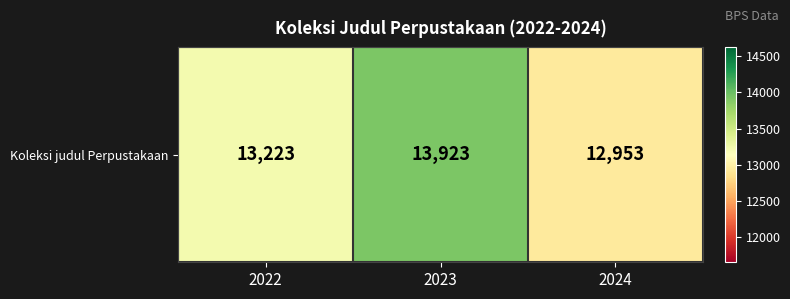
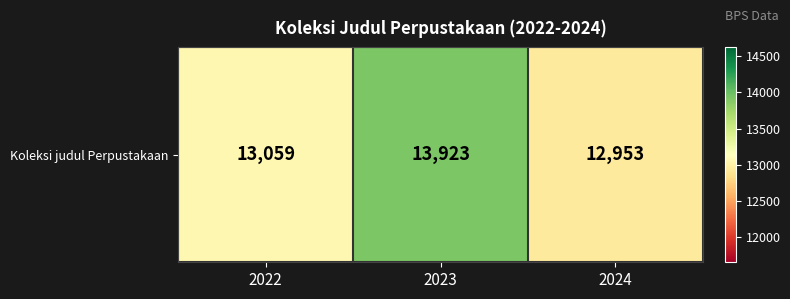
  {
    "Koleksi judul Perpustakaan": {
-     "2022": "13,223",
+     "2022": "13,059",
      "2023": "13,923",
      "2024": "12,953"
    }
  }
